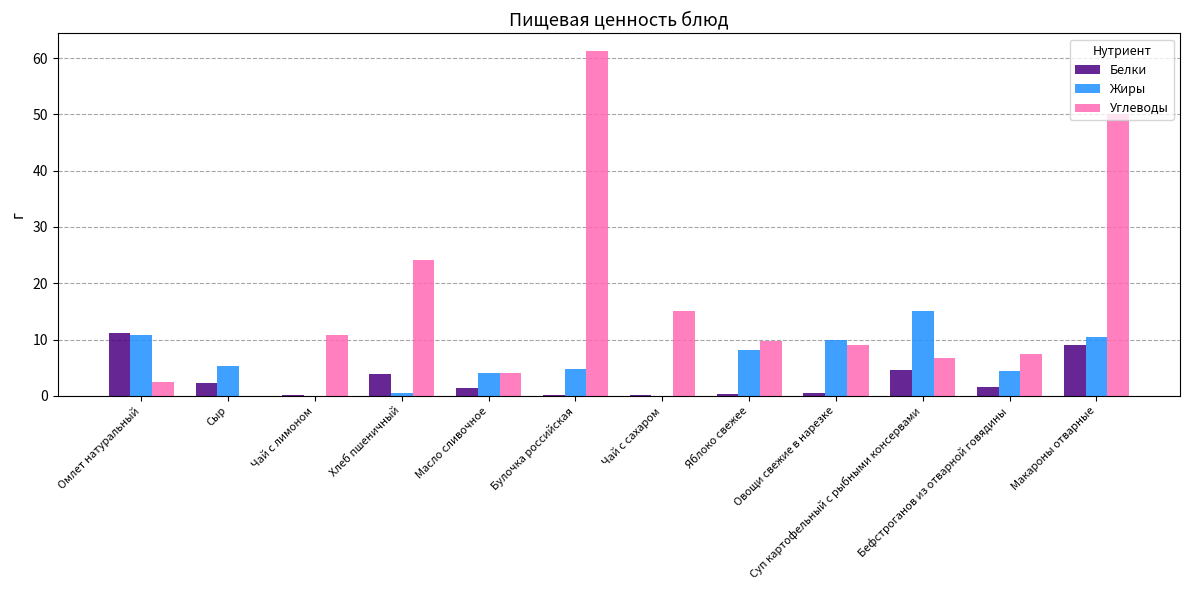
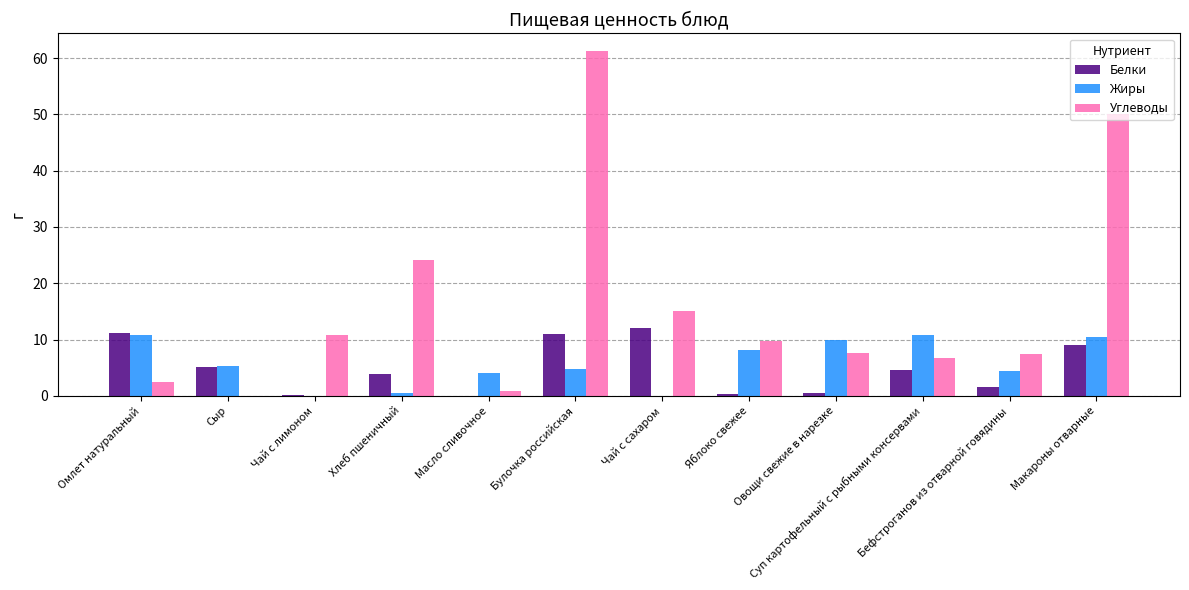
  {
    "Белки": {
      "Омлет натуральный": 11,
-     "Сыр": 2,
+     "Сыр": 5,
      "Хлеб пшеничный": 4,
-     "Масло сливочное": 1,
-     "Булочка российская": 0,
-     "Чай с сахаром": 0,
+     "Масло сливочное": 0,
+     "Булочка российская": 11,
+     "Чай с сахаром": 12,
      "Овощи свежие в нарезке": 1,
      "Суп картофельный с рыбными консервами": 5,
      "Бефстроганов из отварной говядины": 2,
      "Макароны отварные": 9
    },
    "Жиры": {
      "Омлет натуральный": 11,
      "Сыр": 5,
      "Чай с лимоном": 0,
      "Хлеб пшеничный": 1,
      "Масло сливочное": 4,
      "Булочка российская": 5,
      "Чай с сахаром": 0,
      "Яблоко свежее": 8,
      "Овощи свежие в нарезке": 10,
-     "Суп картофельный с рыбными консервами": 15,
+     "Суп картофельный с рыбными консервами": 11,
      "Бефстроганов из отварной говядины": 5,
      "Макароны отварные": 11
    },
    "Углеводы": {
      "Омлет натуральный": 3,
      "Сыр": 0,
      "Чай с лимоном": 11,
      "Хлеб пшеничный": 24,
-     "Масло сливочное": 4,
+     "Масло сливочное": 1,
      "Булочка российская": 61,
      "Чай с сахаром": 15,
      "Яблоко свежее": 10,
-     "Овощи свежие в нарезке": 9,
+     "Овощи свежие в нарезке": 8,
      "Суп картофельный с рыбными консервами": 7,
      "Бефстроганов из отварной говядины": 7
    }
  }
